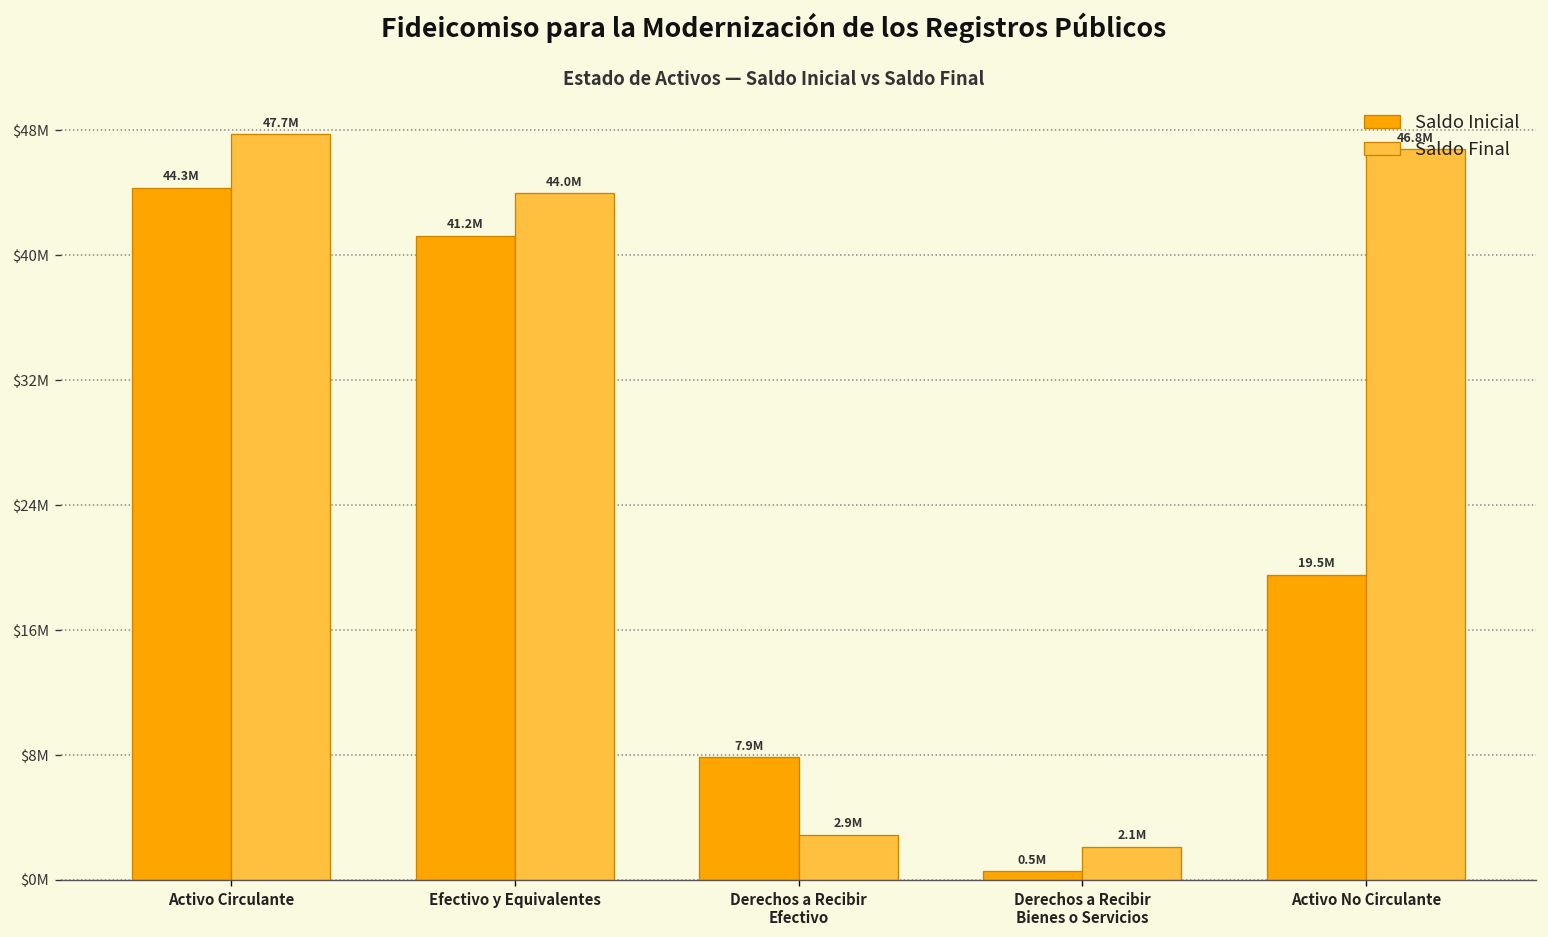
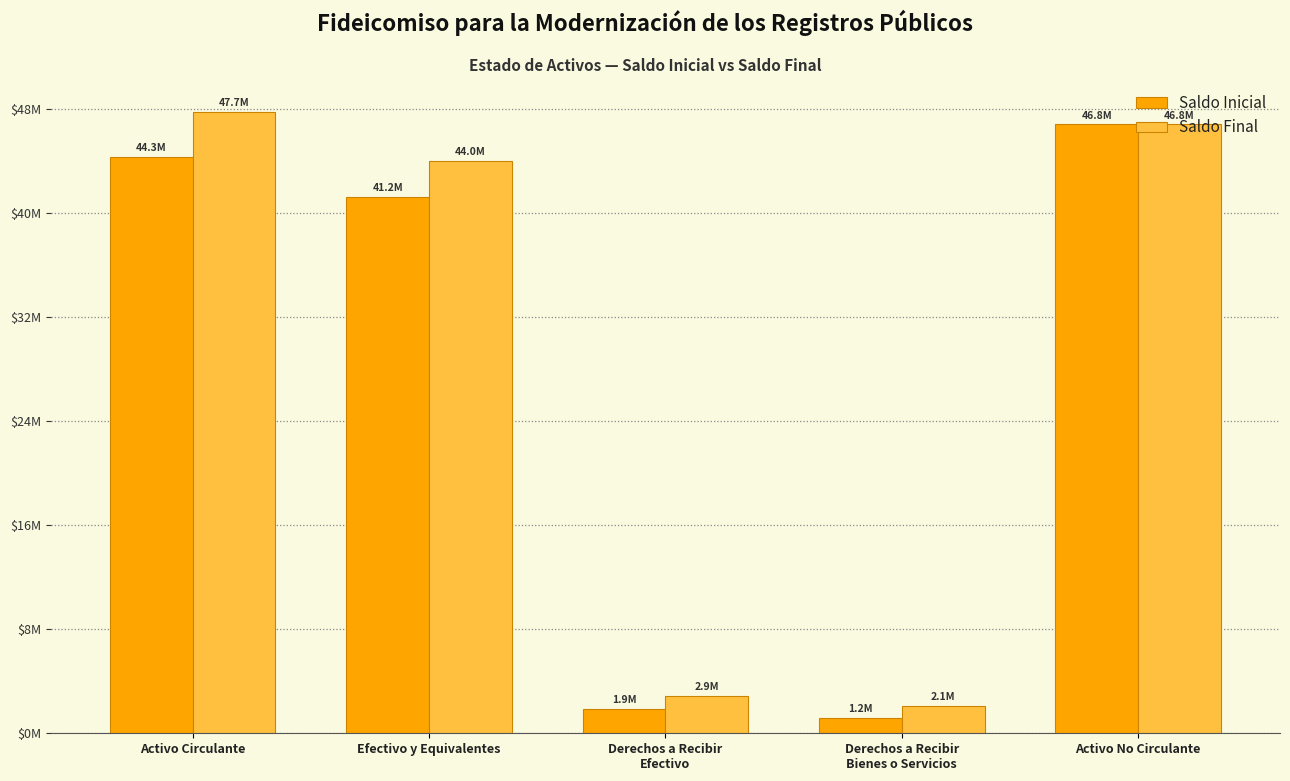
  {
    "Saldo Inicial": {
      "Activo Circulante": "44.3M",
      "Efectivo y Equivalentes": "41.2M",
-     "Derechos a Recibir Efectivo": "7.9M",
-     "Derechos a Recibir Bienes o Servicios": "0.5M",
-     "Activo No Circulante": "19.5M"
+     "Derechos a Recibir Efectivo": "1.9M",
+     "Derechos a Recibir Bienes o Servicios": "1.2M",
+     "Activo No Circulante": "46.8M"
    },
    "Saldo Final": {
      "Activo Circulante": "47.7M",
      "Efectivo y Equivalentes": "44.0M",
      "Derechos a Recibir Efectivo": "2.9M",
      "Derechos a Recibir Bienes o Servicios": "2.1M",
      "Activo No Circulante": "46.8M"
    }
  }
